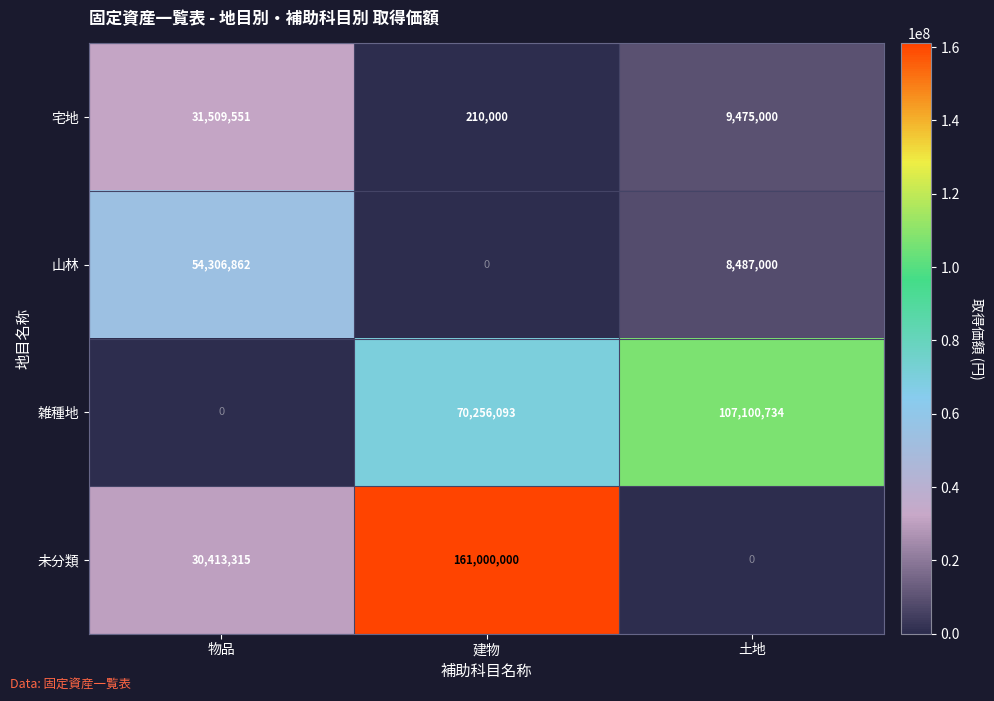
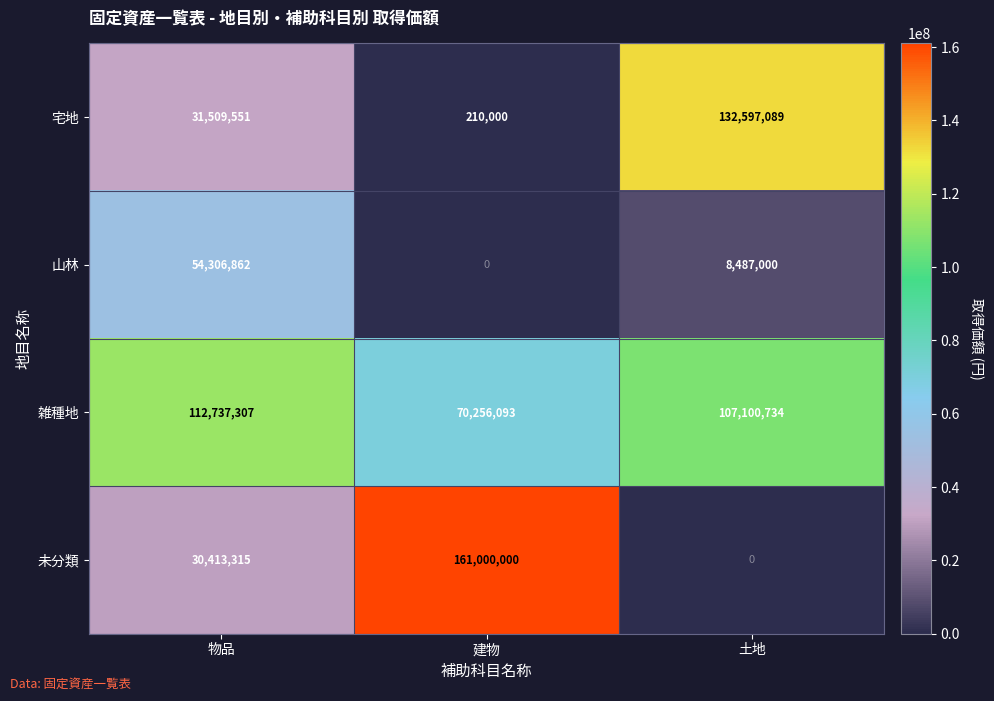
  {
    "宅地": {
      "物品": "31,509,551",
      "建物": "210,000",
-     "土地": "9,475,000"
+     "土地": "132,597,089"
    },
    "山林": {
      "物品": "54,306,862",
      "建物": "0",
      "土地": "8,487,000"
    },
    "雑種地": {
-     "物品": "0",
+     "物品": "112,737,307",
      "建物": "70,256,093",
      "土地": "107,100,734"
    },
    "未分類": {
      "物品": "30,413,315",
      "建物": "161,000,000",
      "土地": "0"
    }
  }
